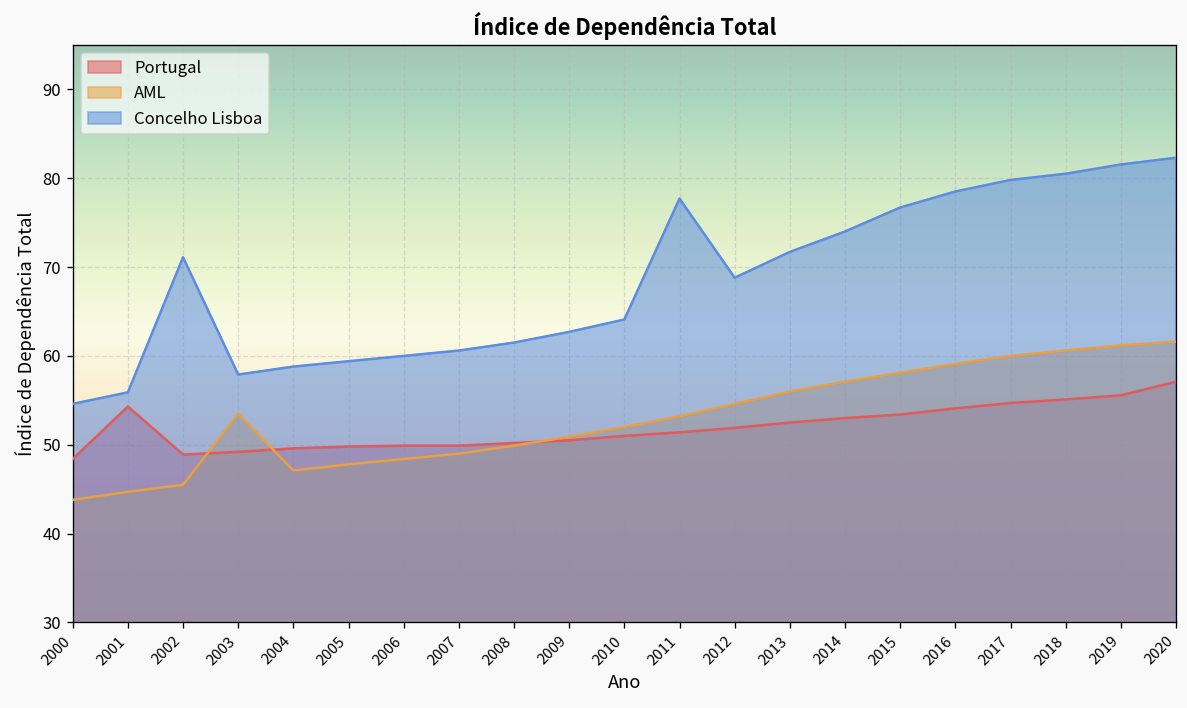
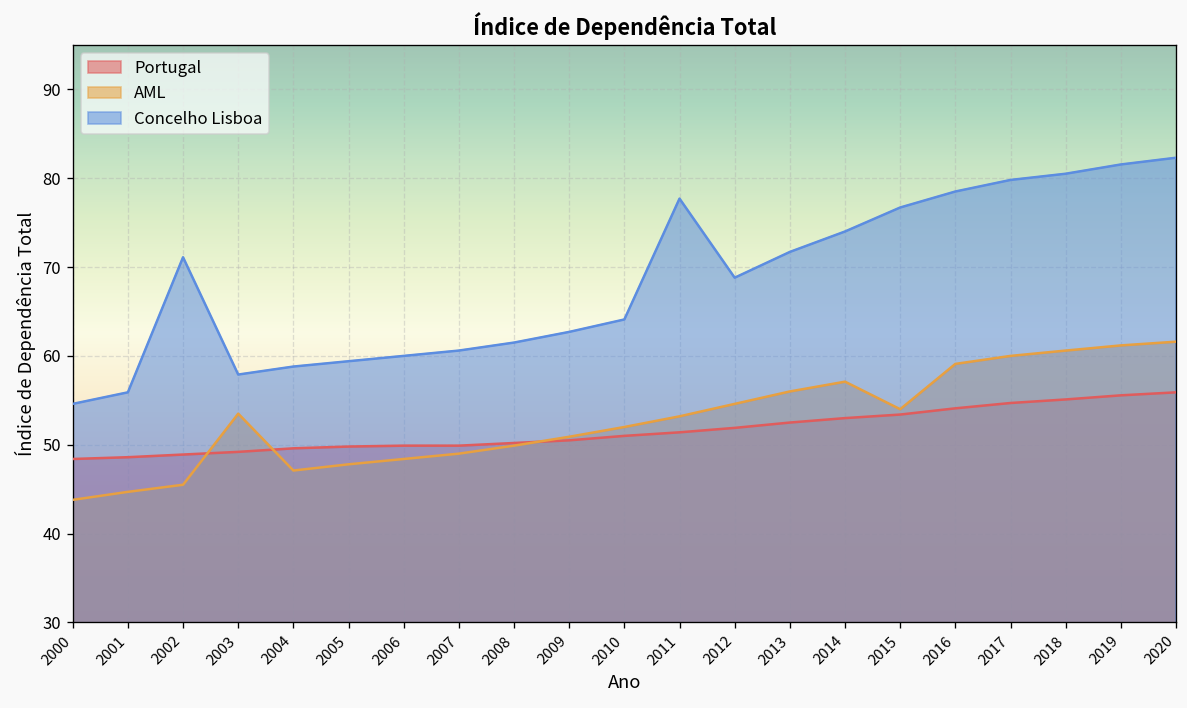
  {
    "Portugal": {
      "2000": 48,
-     "2001": 54,
+     "2001": 49,
      "2002": 49,
      "2003": 49,
      "2004": 50,
      "2005": 50,
      "2006": 50,
      "2007": 50,
      "2009": 51,
      "2010": 51,
      "2011": 51,
      "2012": 52,
      "2013": 53,
      "2014": 53,
      "2015": 53,
      "2016": 54,
      "2017": 55,
      "2018": 55,
      "2019": 56,
-     "2020": 57
+     "2020": 56
    },
    "AML": {
      "2000": 44,
      "2001": 45,
      "2002": 46,
      "2003": 54,
      "2004": 47,
      "2005": 48,
      "2006": 48,
      "2007": 49,
      "2009": 51,
      "2010": 52,
      "2011": 53,
      "2012": 55,
      "2013": 56,
      "2014": 57,
-     "2015": 58,
+     "2015": 54,
      "2016": 59,
      "2017": 60,
      "2018": 61,
      "2019": 61,
      "2020": 62
    },
    "Concelho Lisboa": {
      "2000": 55,
      "2001": 56,
      "2002": 71,
      "2003": 58,
      "2004": 59,
      "2005": 59,
      "2006": 60,
      "2007": 61,
      "2008": 62,
      "2009": 63,
      "2010": 64,
      "2011": 78,
      "2012": 69,
      "2013": 72,
      "2014": 74,
      "2015": 77,
      "2016": 79,
      "2017": 80,
      "2018": 81,
      "2019": 82,
      "2020": 82
    }
  }
